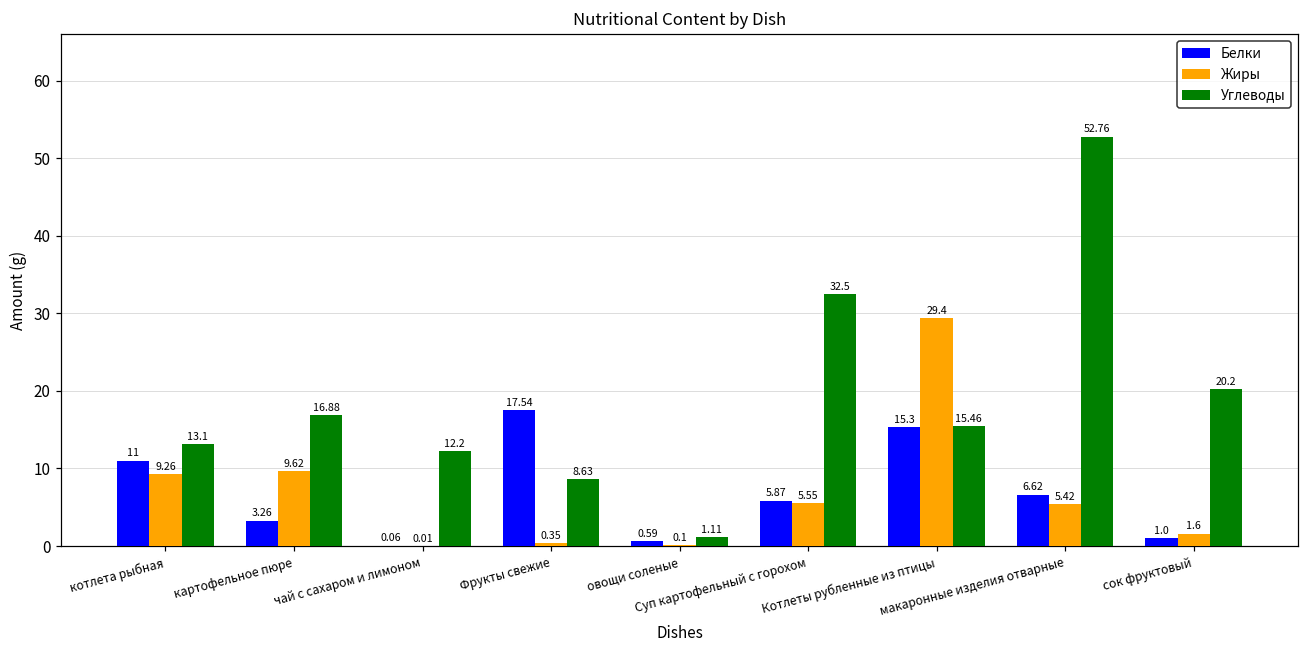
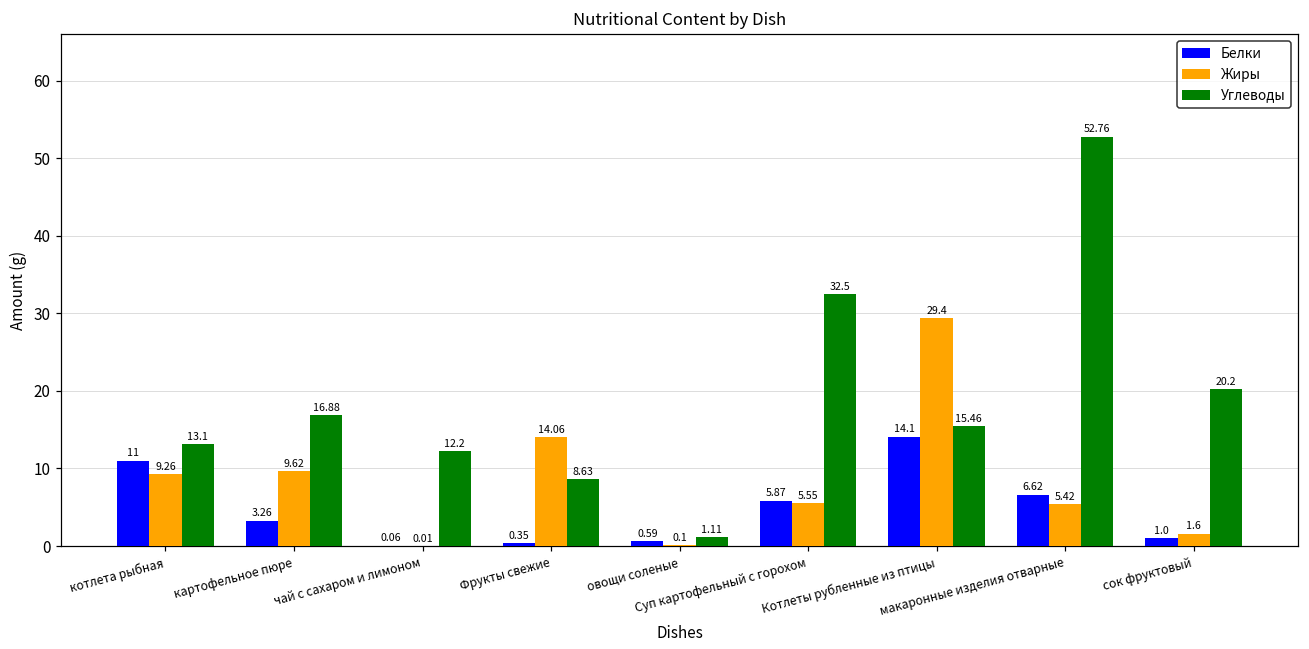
  {
    "Белки": {
      "котлета рыбная": 11,
      "картофельное пюре": 3.26,
      "чай с сахаром и лимоном": 0.06,
-     "Фрукты свежие": 17.54,
+     "Фрукты свежие": 0.35,
      "овощи соленые": 0.59,
      "Суп картофельный с горохом": 5.87,
-     "Котлеты рубленные из птицы": 15.3,
+     "Котлеты рубленные из птицы": 14.1,
      "макаронные изделия отварные": 6.62,
      "сок фруктовый": 1.0
    },
    "Жиры": {
      "котлета рыбная": 9.26,
      "картофельное пюре": 9.62,
      "чай с сахаром и лимоном": 0.01,
-     "Фрукты свежие": 0.35,
+     "Фрукты свежие": 14.06,
      "овощи соленые": 0.1,
      "Суп картофельный с горохом": 5.55,
      "Котлеты рубленные из птицы": 29.4,
      "макаронные изделия отварные": 5.42,
      "сок фруктовый": 1.6
    },
    "Углеводы": {
      "котлета рыбная": 13.1,
      "картофельное пюре": 16.88,
      "чай с сахаром и лимоном": 12.2,
      "Фрукты свежие": 8.63,
      "овощи соленые": 1.11,
      "Суп картофельный с горохом": 32.5,
      "Котлеты рубленные из птицы": 15.46,
      "макаронные изделия отварные": 52.76,
      "сок фруктовый": 20.2
    }
  }
